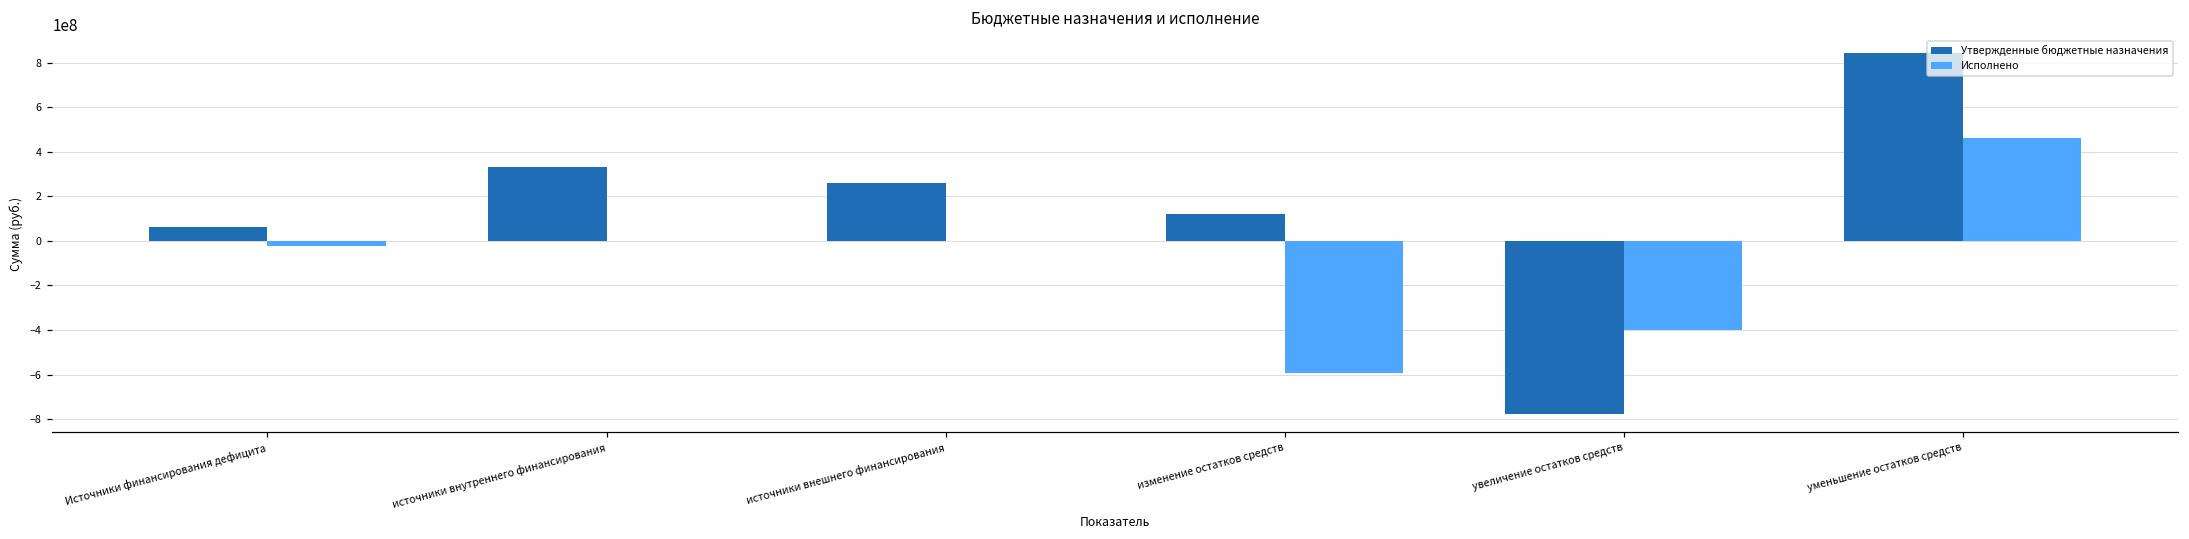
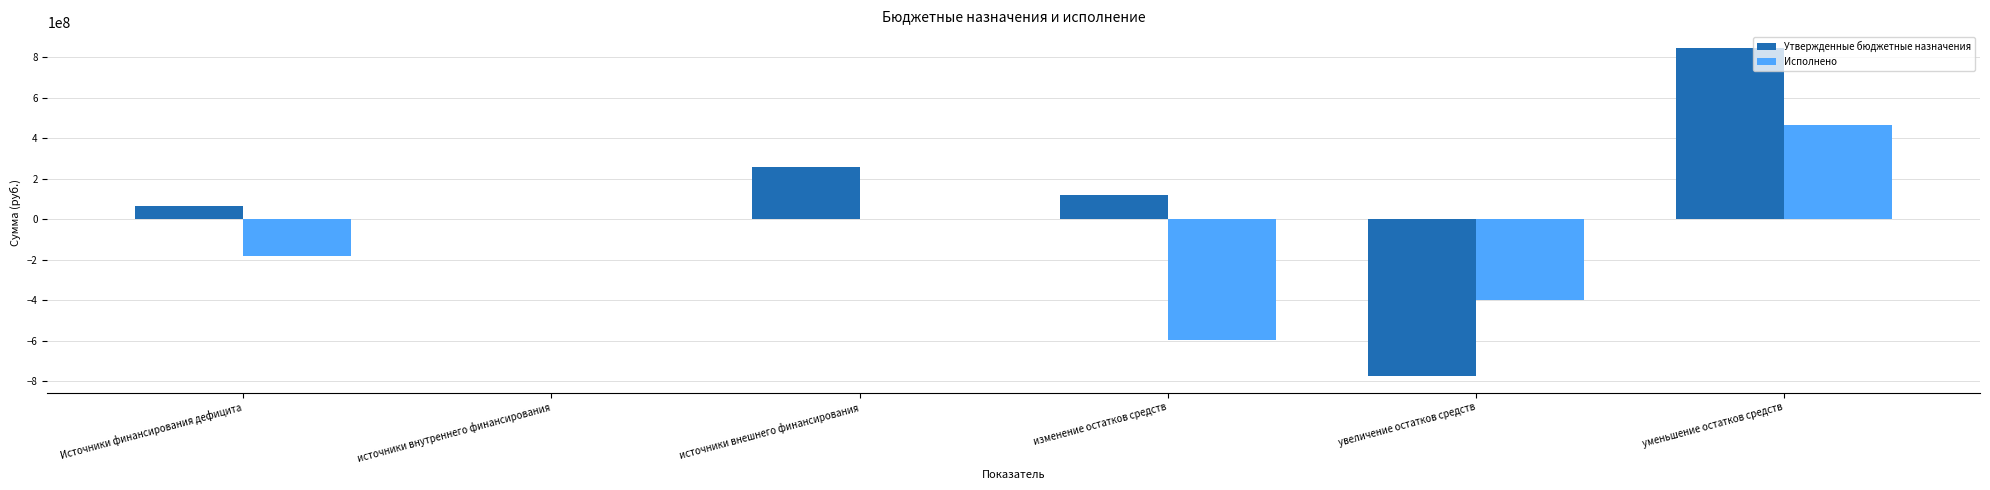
  {
    "Утвержденные бюджетные назначения": {
      "Источники финансирования дефицита": 60000000,
-     "источники внутреннего финансирования": 330000000,
+     "источники внутреннего финансирования": 0,
      "источники внешнего финансирования": 260000000,
      "изменение остатков средств": 120000000,
      "увеличение остатков средств": -780000000,
      "уменьшение остатков средств": 840000000
    },
    "Исполнено": {
-     "Источники финансирования дефицита": -20000000,
+     "Источники финансирования дефицита": -180000000,
      "источники внутреннего финансирования": 0,
      "источники внешнего финансирования": 0,
      "изменение остатков средств": -590000000,
      "увеличение остатков средств": -400000000,
      "уменьшение остатков средств": 460000000
    }
  }
